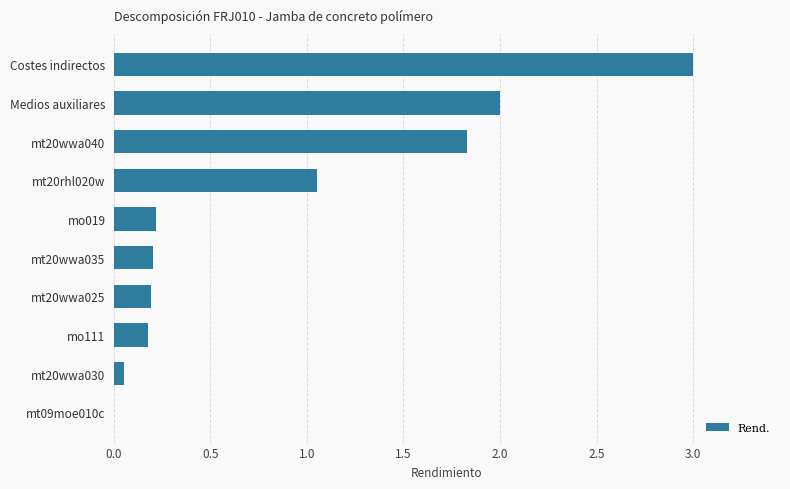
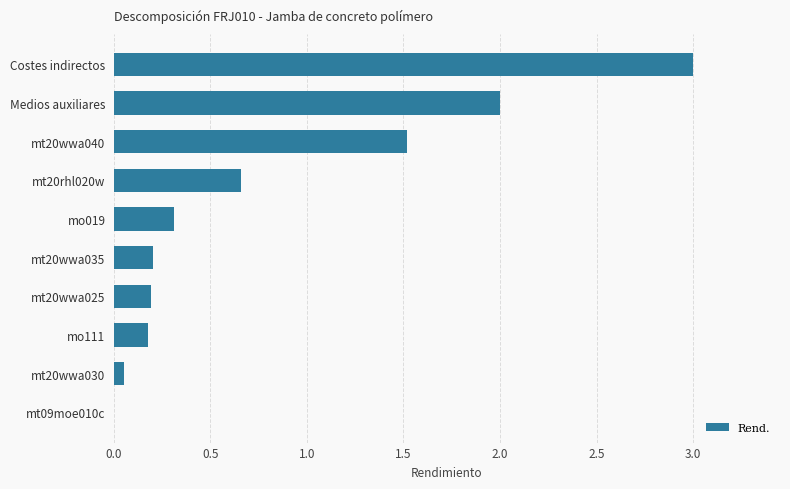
  {
    "Costes indirectos": 3.00,
    "Medios auxiliares": 2.00,
-   "mt20wwa040": 1.83,
-   "mt20rhl020w": 1.05,
-   "mo019": 0.22,
+   "mt20wwa040": 1.52,
+   "mt20rhl020w": 0.66,
+   "mo019": 0.31,
    "mt20wwa035": 0.20,
    "mt20wwa025": 0.19,
    "mo111": 0.18,
    "mt20wwa030": 0.06
  }
